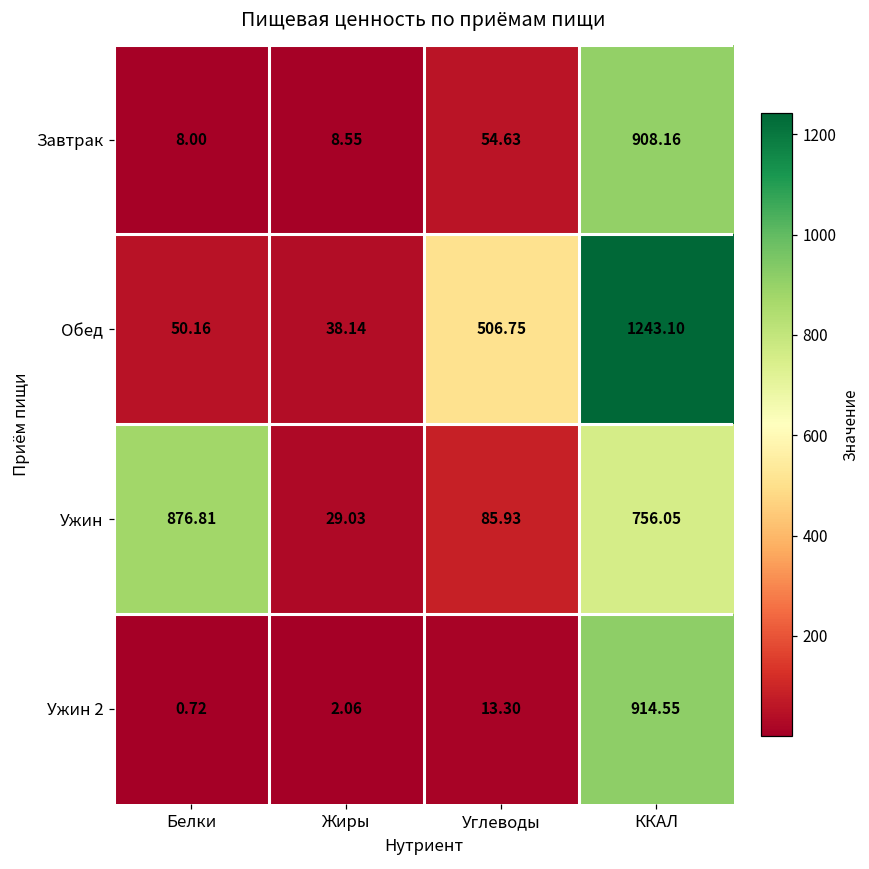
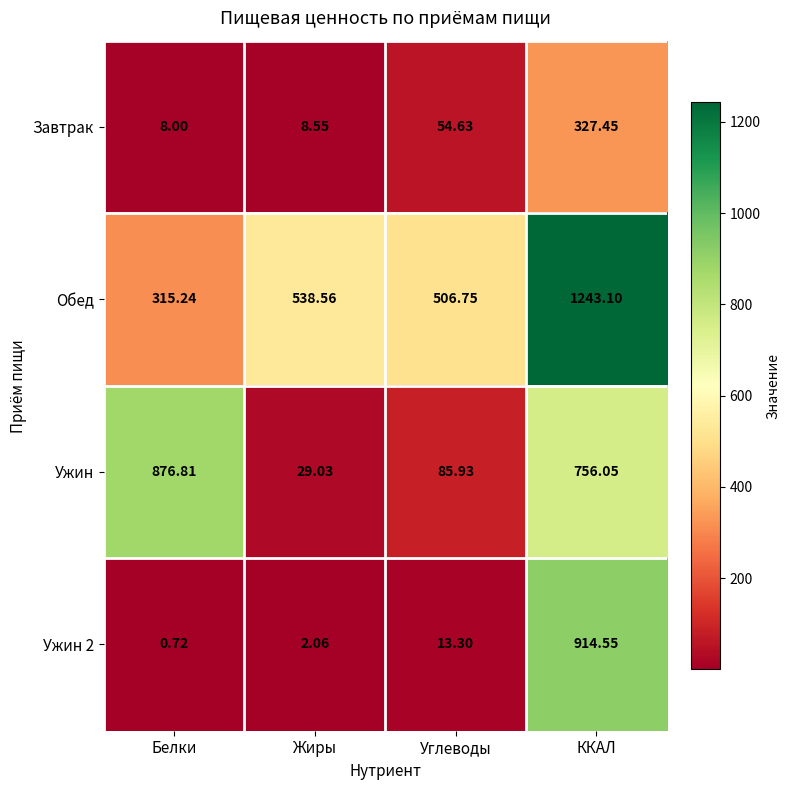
  {
    "Завтрак": {
      "Белки": 8.00,
      "Жиры": 8.55,
      "Углеводы": 54.63,
-     "ККАЛ": 908.16
+     "ККАЛ": 327.45
    },
    "Обед": {
-     "Белки": 50.16,
-     "Жиры": 38.14,
+     "Белки": 315.24,
+     "Жиры": 538.56,
      "Углеводы": 506.75,
      "ККАЛ": 1243.10
    },
    "Ужин": {
      "Белки": 876.81,
      "Жиры": 29.03,
      "Углеводы": 85.93,
      "ККАЛ": 756.05
    },
    "Ужин 2": {
      "Белки": 0.72,
      "Жиры": 2.06,
      "Углеводы": 13.30,
      "ККАЛ": 914.55
    }
  }
